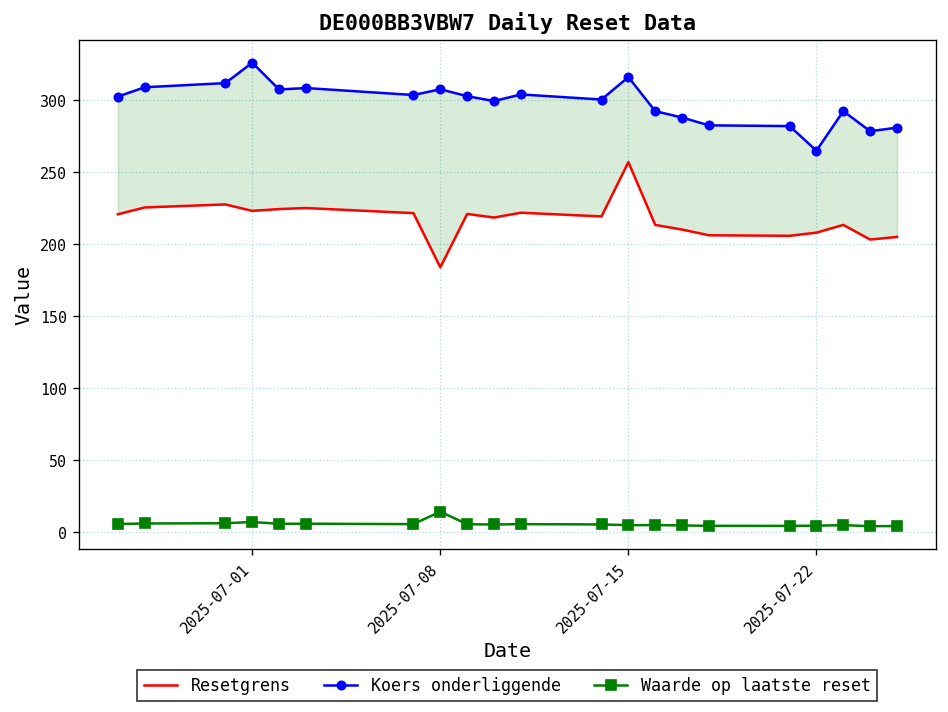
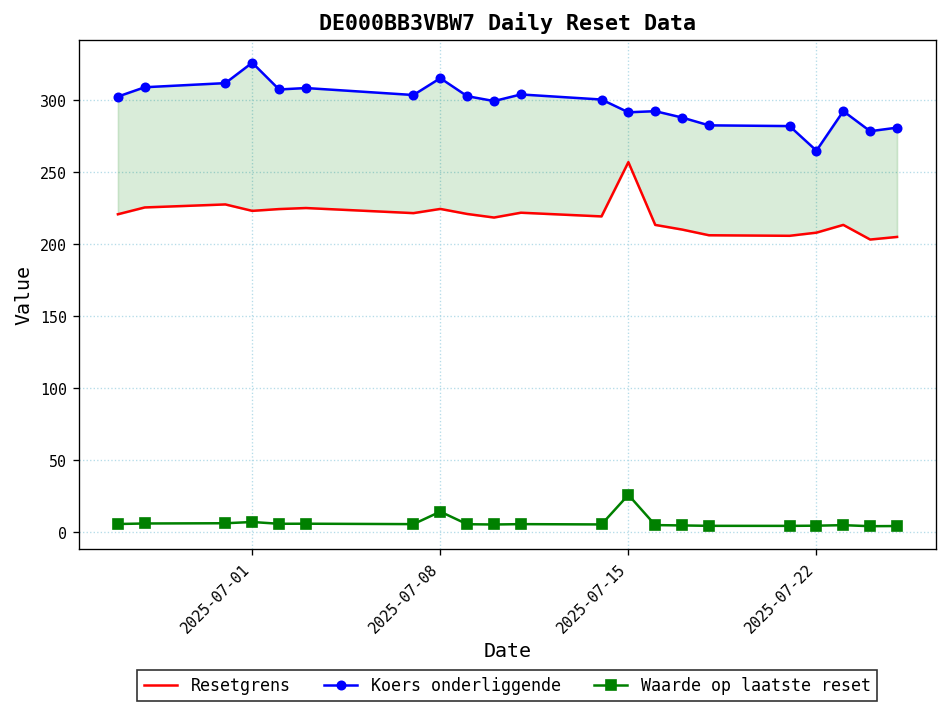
  {
    "Resetgrens": {
      "2025-07-01": 223,
-     "2025-07-08": 184,
+     "2025-07-08": 225,
      "2025-07-15": 257,
      "2025-07-22": 208
    },
    "Koers onderliggende": {
      "2025-07-01": 326,
-     "2025-07-08": 308,
-     "2025-07-15": 316,
+     "2025-07-08": 315,
+     "2025-07-15": 292,
      "2025-07-22": 265
    },
    "Waarde op laatste reset": {
      "2025-07-01": 7,
      "2025-07-08": 14,
-     "2025-07-15": 5,
+     "2025-07-15": 26,
      "2025-07-22": 5
    }
  }
